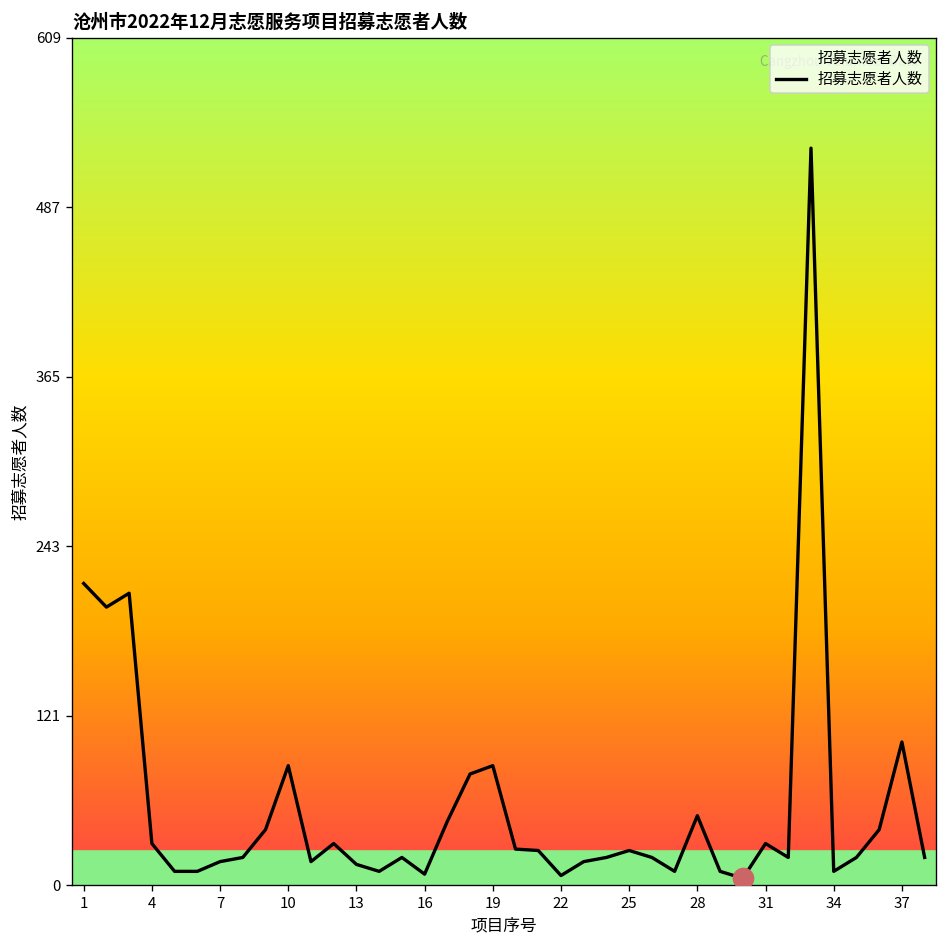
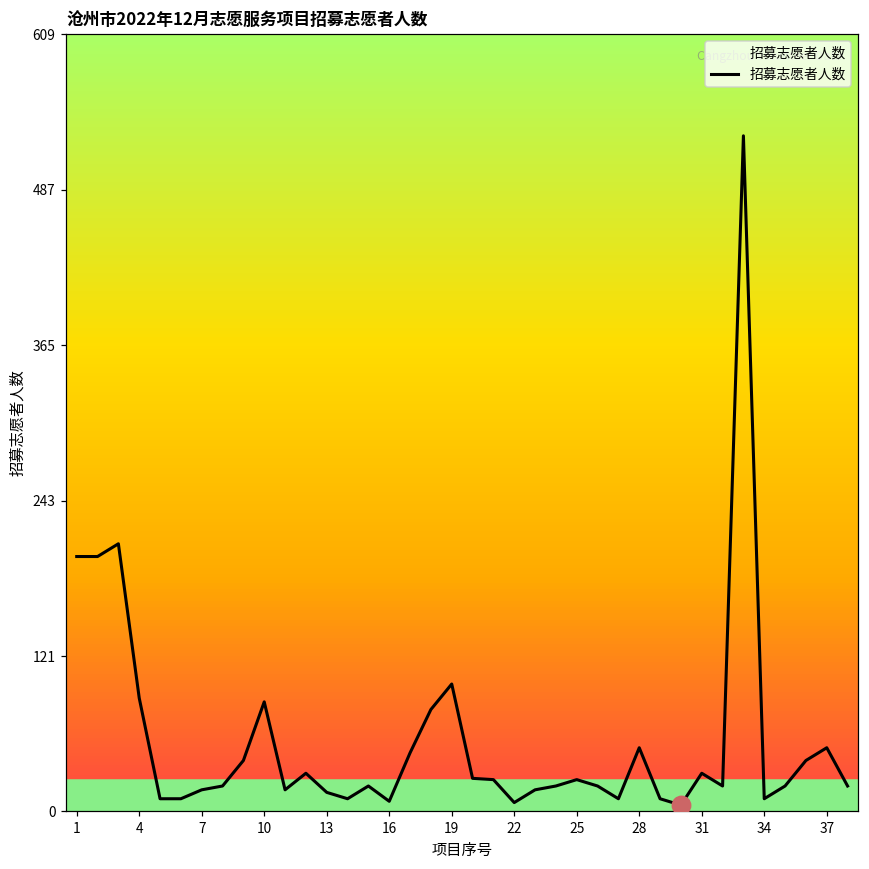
  {
    "招募志愿者人数": {
-     "1": 217,
-     "4": 30,
+     "1": 200,
+     "4": 89,
      "10": 86,
-     "19": 86,
+     "19": 100,
      "25": 25,
      "28": 50,
      "31": 30,
-     "37": 103
+     "37": 50
    }
  }
